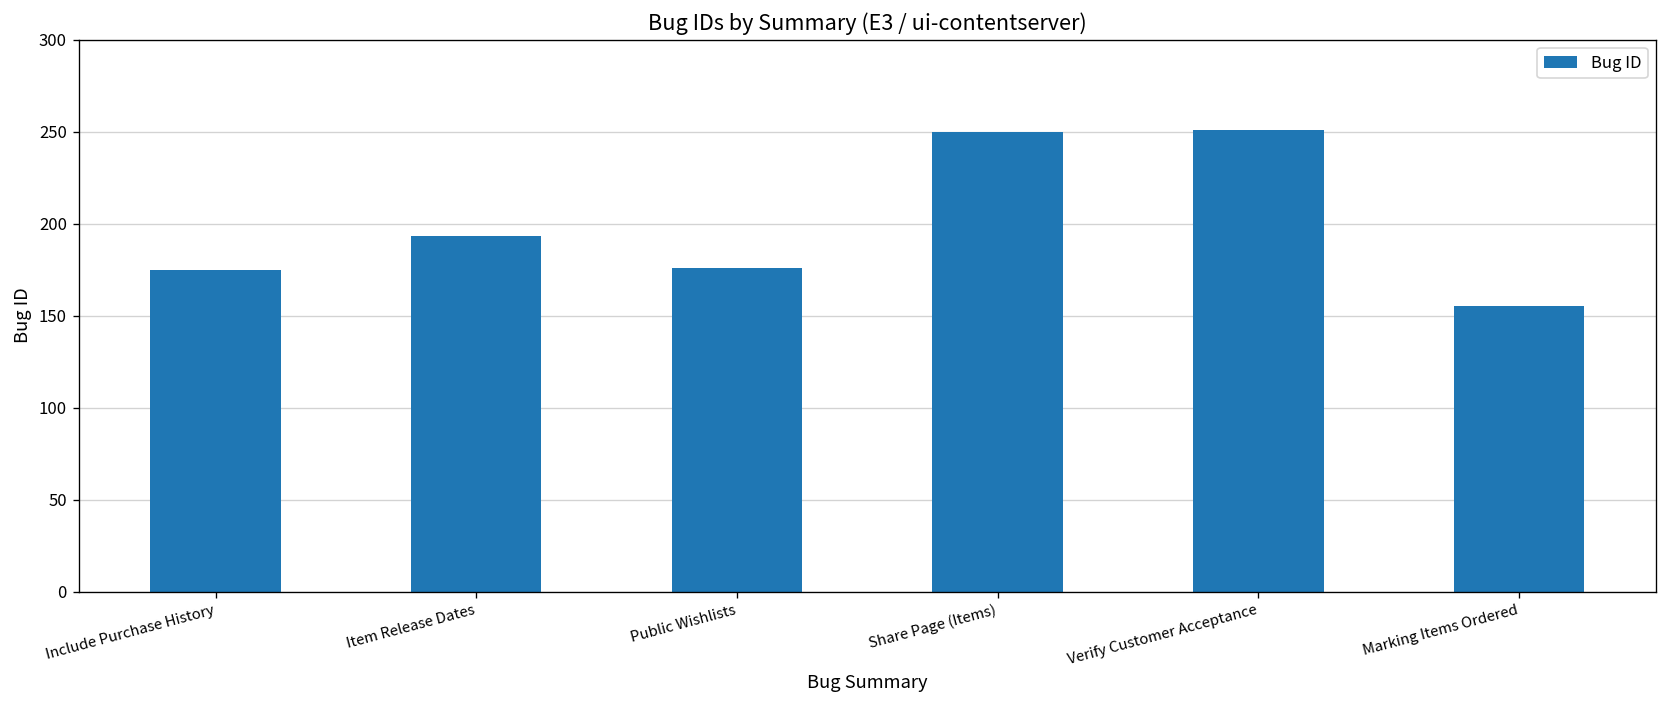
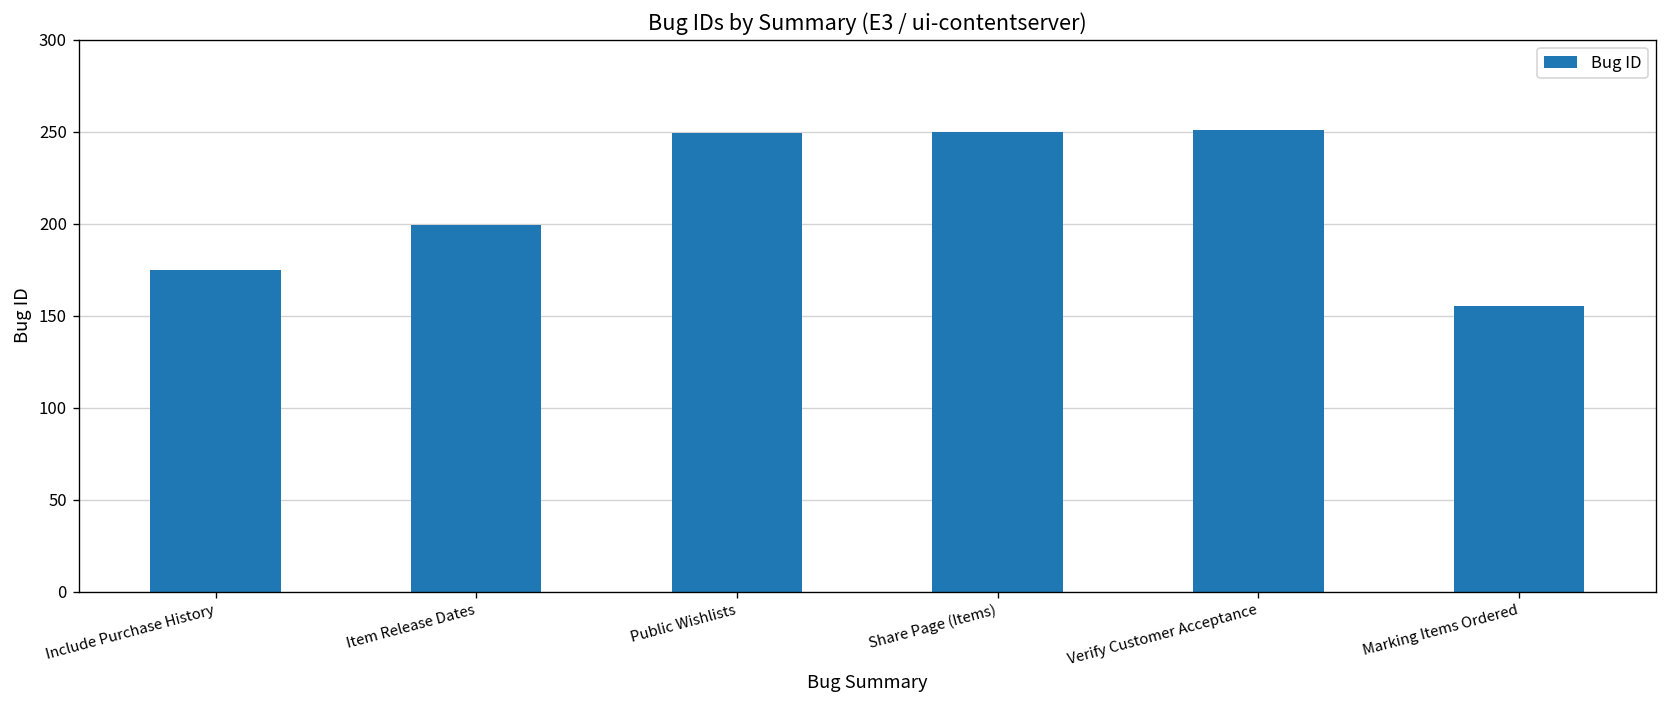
  {
    "Include Purchase History": 175,
-   "Item Release Dates": 193,
-   "Public Wishlists": 176,
+   "Item Release Dates": 199,
+   "Public Wishlists": 249,
    "Share Page (Items)": 250,
    "Verify Customer Acceptance": 251,
    "Marking Items Ordered": 155
  }
